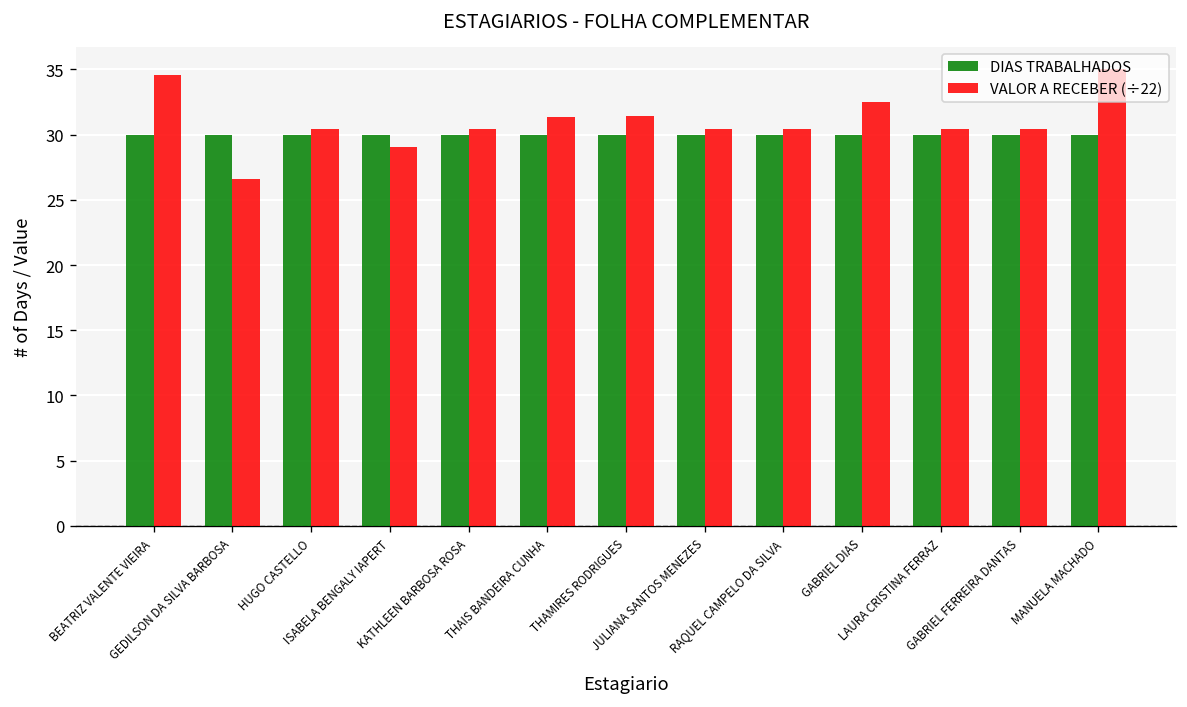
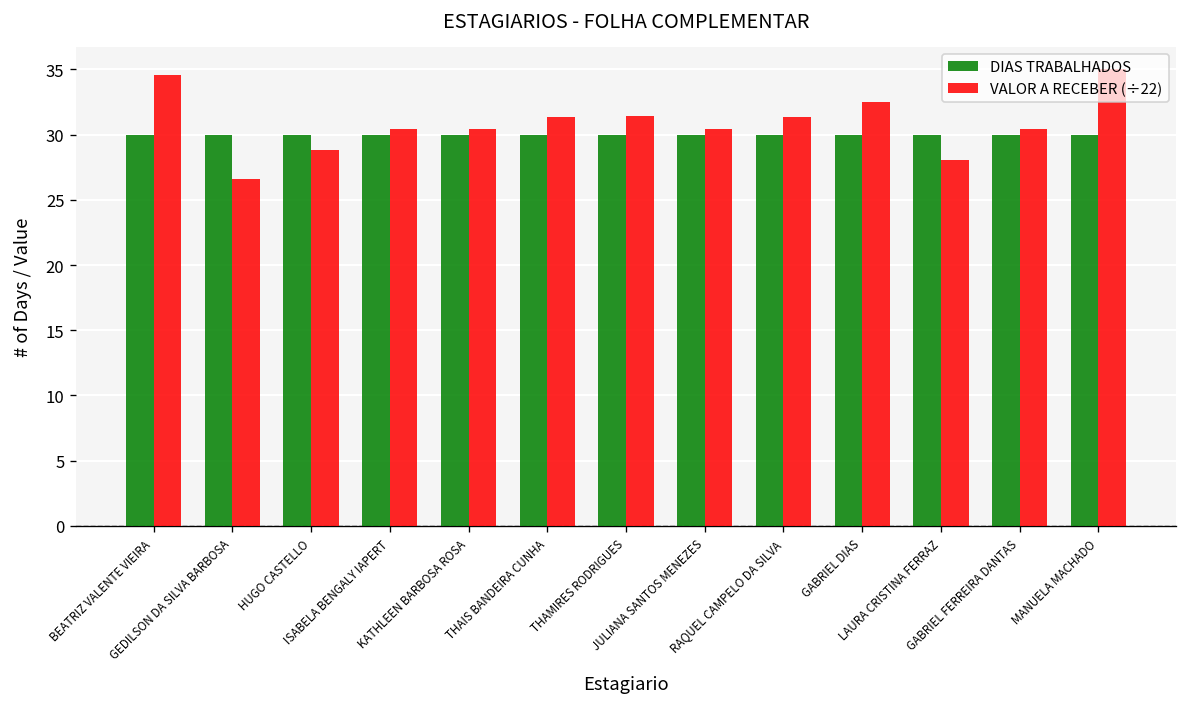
  {
    "DIAS TRABALHADOS": {
      "BEATRIZ VALENTE VIEIRA": 30.0,
      "GEDILSON DA SILVA BARBOSA": 30.0,
      "HUGO CASTELLO": 30.0,
      "ISABELA BENGALY IAPERT": 30.0,
      "KATHLEEN BARBOSA ROSA": 30.0,
      "THAIS BANDEIRA CUNHA": 30.0,
      "THAMIRES RODRIGUES": 30.0,
      "JULIANA SANTOS MENEZES": 30.0,
      "RAQUEL CAMPELO DA SILVA": 30.0,
      "GABRIEL DIAS": 30.0,
      "LAURA CRISTINA FERRAZ": 30.0,
      "GABRIEL FERREIRA DANTAS": 30.0,
      "MANUELA MACHADO": 30.0
    },
    "VALOR A RECEBER (÷22)": {
      "BEATRIZ VALENTE VIEIRA": 34.6,
      "GEDILSON DA SILVA BARBOSA": 26.6,
-     "HUGO CASTELLO": 30.5,
-     "ISABELA BENGALY IAPERT": 29.0,
+     "HUGO CASTELLO": 28.8,
+     "ISABELA BENGALY IAPERT": 30.5,
      "KATHLEEN BARBOSA ROSA": 30.5,
      "THAIS BANDEIRA CUNHA": 31.4,
      "THAMIRES RODRIGUES": 31.4,
      "JULIANA SANTOS MENEZES": 30.5,
-     "RAQUEL CAMPELO DA SILVA": 30.5,
+     "RAQUEL CAMPELO DA SILVA": 31.4,
      "GABRIEL DIAS": 32.5,
-     "LAURA CRISTINA FERRAZ": 30.5,
+     "LAURA CRISTINA FERRAZ": 28.1,
      "GABRIEL FERREIRA DANTAS": 30.5
    }
  }
